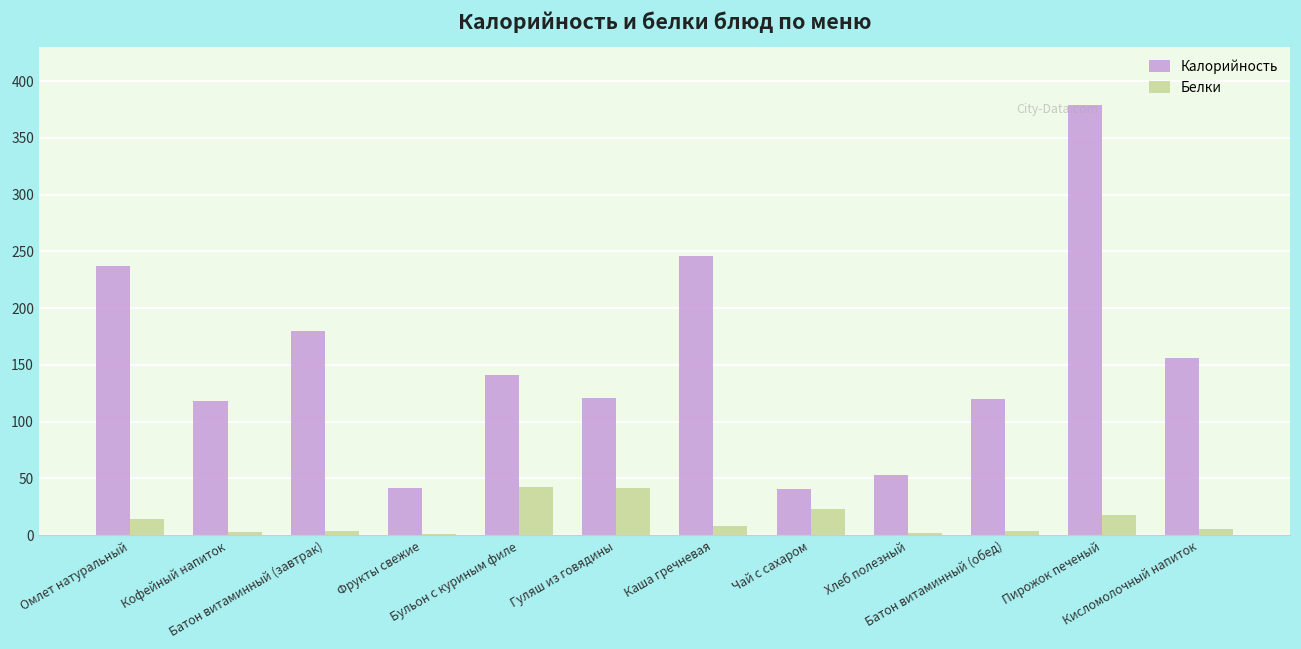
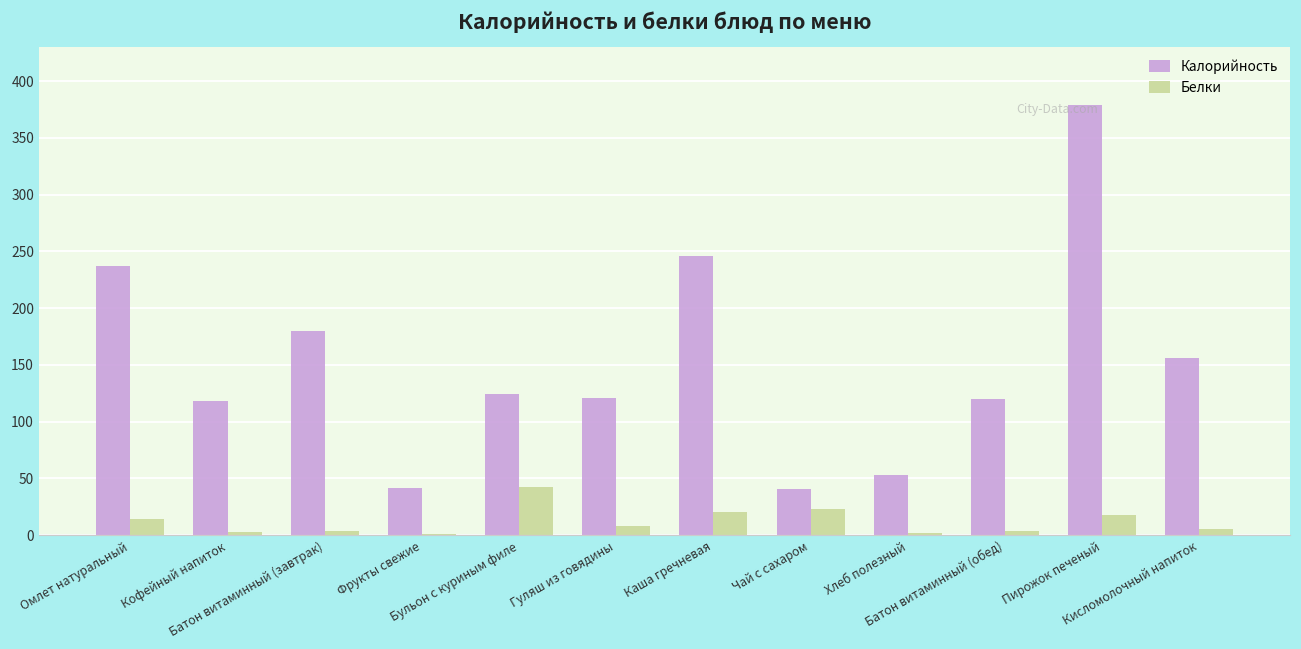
  {
    "Калорийность": {
      "Омлет натуральный": 237,
      "Кофейный напиток": 118,
      "Батон витаминный (завтрак)": 180,
      "Фрукты свежие": 42,
-     "Бульон с куриным филе": 141,
+     "Бульон с куриным филе": 124,
      "Гуляш из говядины": 121,
      "Каша гречневая": 246,
      "Чай с сахаром": 41,
      "Хлеб полезный": 53,
      "Батон витаминный (обед)": 120,
      "Пирожок печеный": 379,
      "Кисломолочный напиток": 156
    },
    "Белки": {
      "Омлет натуральный": 14,
      "Кофейный напиток": 3,
      "Батон витаминный (завтрак)": 3,
      "Бульон с куриным филе": 43,
-     "Гуляш из говядины": 41,
-     "Каша гречневая": 9,
+     "Гуляш из говядины": 8,
+     "Каша гречневая": 20,
      "Чай с сахаром": 24,
      "Батон витаминный (обед)": 3,
      "Пирожок печеный": 18,
      "Кисломолочный напиток": 6
    }
  }
